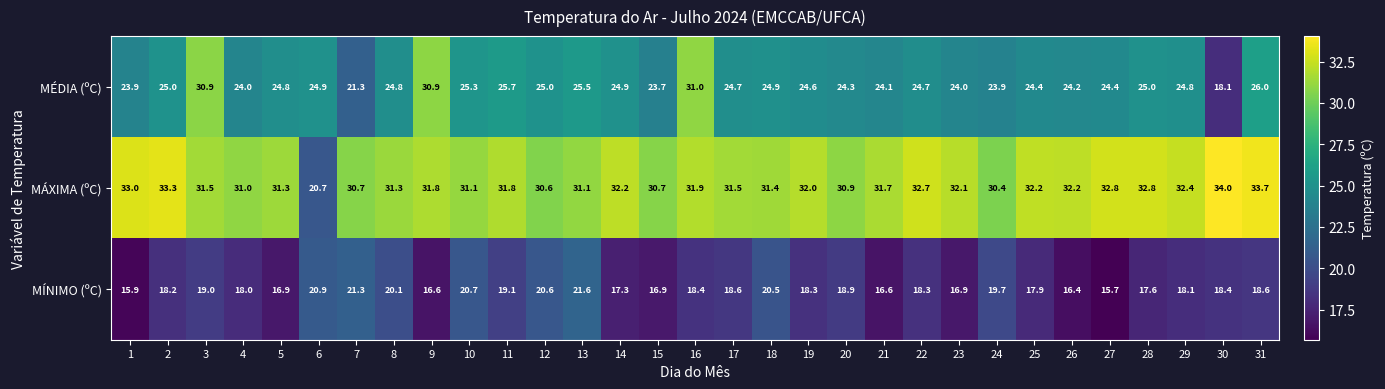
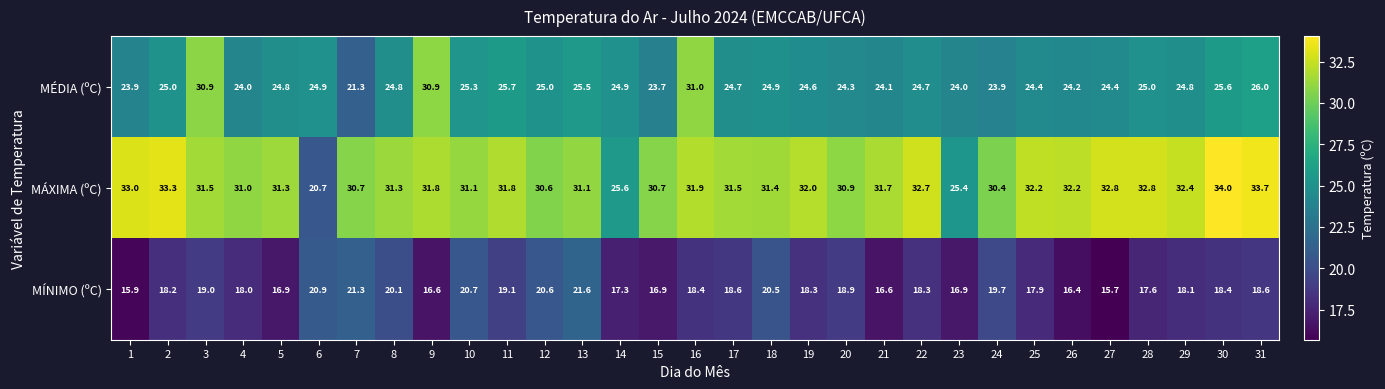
  {
    "MÉDIA (ºC)": {
      "1": 23.9,
      "2": 25.0,
      "3": 30.9,
      "4": 24.0,
      "5": 24.8,
      "6": 24.9,
      "7": 21.3,
      "8": 24.8,
      "9": 30.9,
      "10": 25.3,
      "11": 25.7,
      "12": 25.0,
      "13": 25.5,
      "14": 24.9,
      "15": 23.7,
      "16": 31.0,
      "17": 24.7,
      "18": 24.9,
      "19": 24.6,
      "20": 24.3,
      "21": 24.1,
      "22": 24.7,
      "23": 24.0,
      "24": 23.9,
      "25": 24.4,
      "26": 24.2,
      "27": 24.4,
      "28": 25.0,
      "29": 24.8,
-     "30": 18.1,
+     "30": 25.6,
      "31": 26.0
    },
    "MÁXIMA (ºC)": {
      "1": 33.0,
      "2": 33.3,
      "3": 31.5,
      "4": 31.0,
      "5": 31.3,
      "6": 20.7,
      "7": 30.7,
      "8": 31.3,
      "9": 31.8,
      "10": 31.1,
      "11": 31.8,
      "12": 30.6,
      "13": 31.1,
-     "14": 32.2,
+     "14": 25.6,
      "15": 30.7,
      "16": 31.9,
      "17": 31.5,
      "18": 31.4,
      "19": 32.0,
      "20": 30.9,
      "21": 31.7,
      "22": 32.7,
-     "23": 32.1,
+     "23": 25.4,
      "24": 30.4,
      "25": 32.2,
      "26": 32.2,
      "27": 32.8,
      "28": 32.8,
      "29": 32.4,
      "30": 34.0,
      "31": 33.7
    },
    "MÍNIMO (ºC)": {
      "1": 15.9,
      "2": 18.2,
      "3": 19.0,
      "4": 18.0,
      "5": 16.9,
      "6": 20.9,
      "7": 21.3,
      "8": 20.1,
      "9": 16.6,
      "10": 20.7,
      "11": 19.1,
      "12": 20.6,
      "13": 21.6,
      "14": 17.3,
      "15": 16.9,
      "16": 18.4,
      "17": 18.6,
      "18": 20.5,
      "19": 18.3,
      "20": 18.9,
      "21": 16.6,
      "22": 18.3,
      "23": 16.9,
      "24": 19.7,
      "25": 17.9,
      "26": 16.4,
      "27": 15.7,
      "28": 17.6,
      "29": 18.1,
      "30": 18.4,
      "31": 18.6
    }
  }
